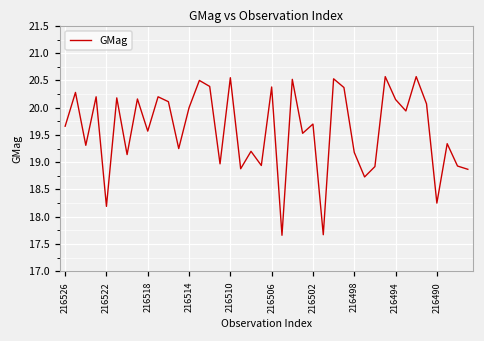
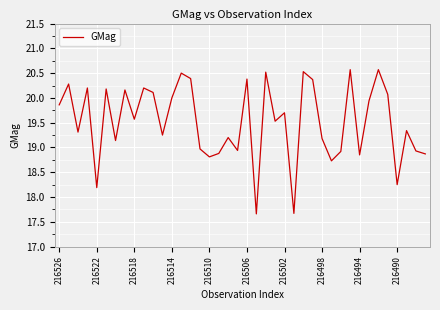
  {
-   "216526": 19.7,
+   "216526": 19.9,
    "216522": 18.2,
    "216518": 19.6,
    "216514": 20.0,
-   "216510": 20.6,
+   "216510": 18.8,
    "216506": 20.4,
    "216502": 19.7,
    "216498": 19.2,
-   "216494": 20.2,
+   "216494": 18.9,
    "216490": 18.3
  }
